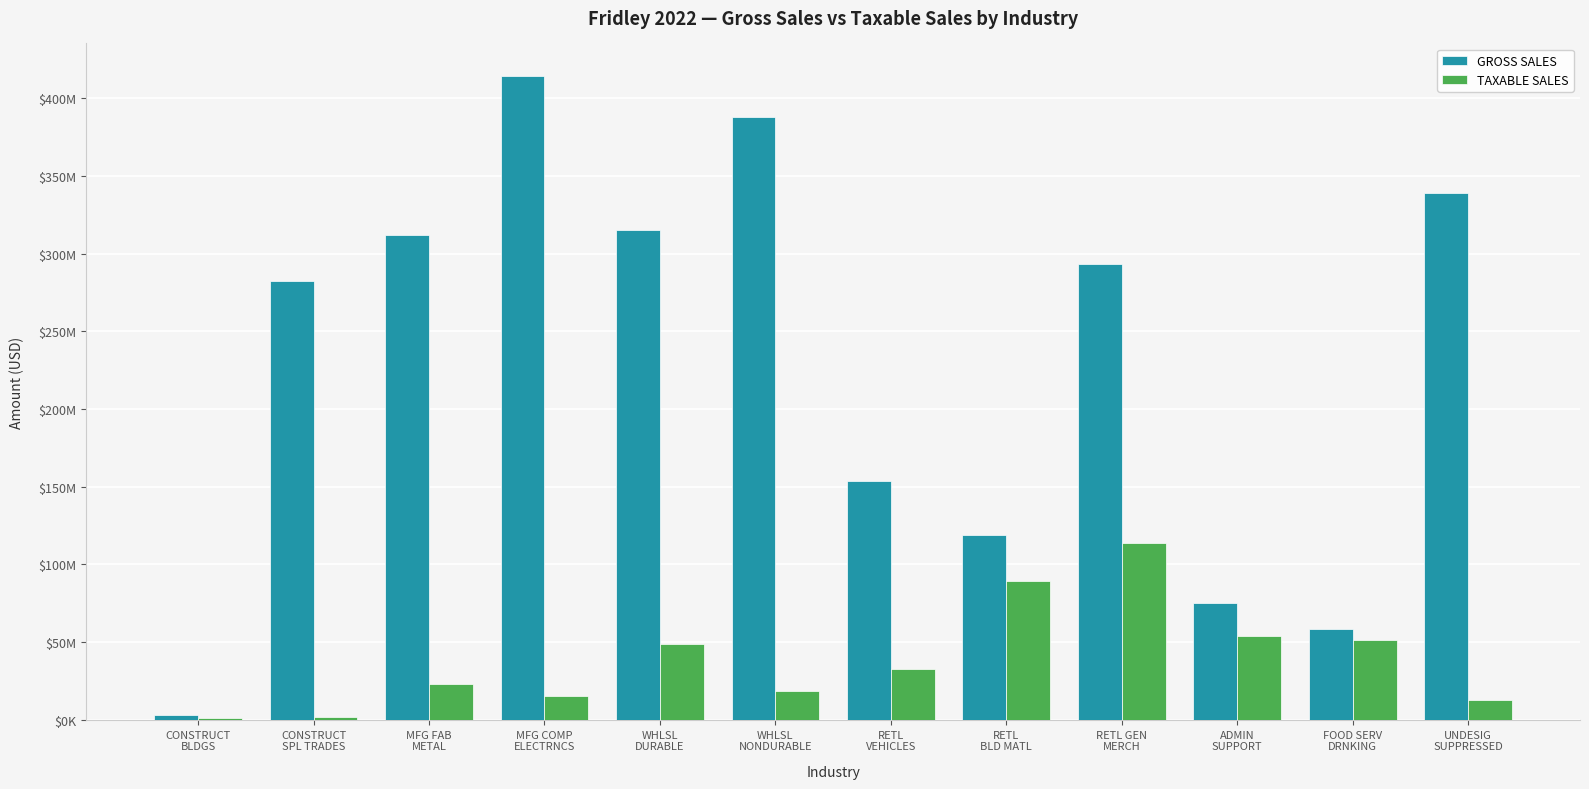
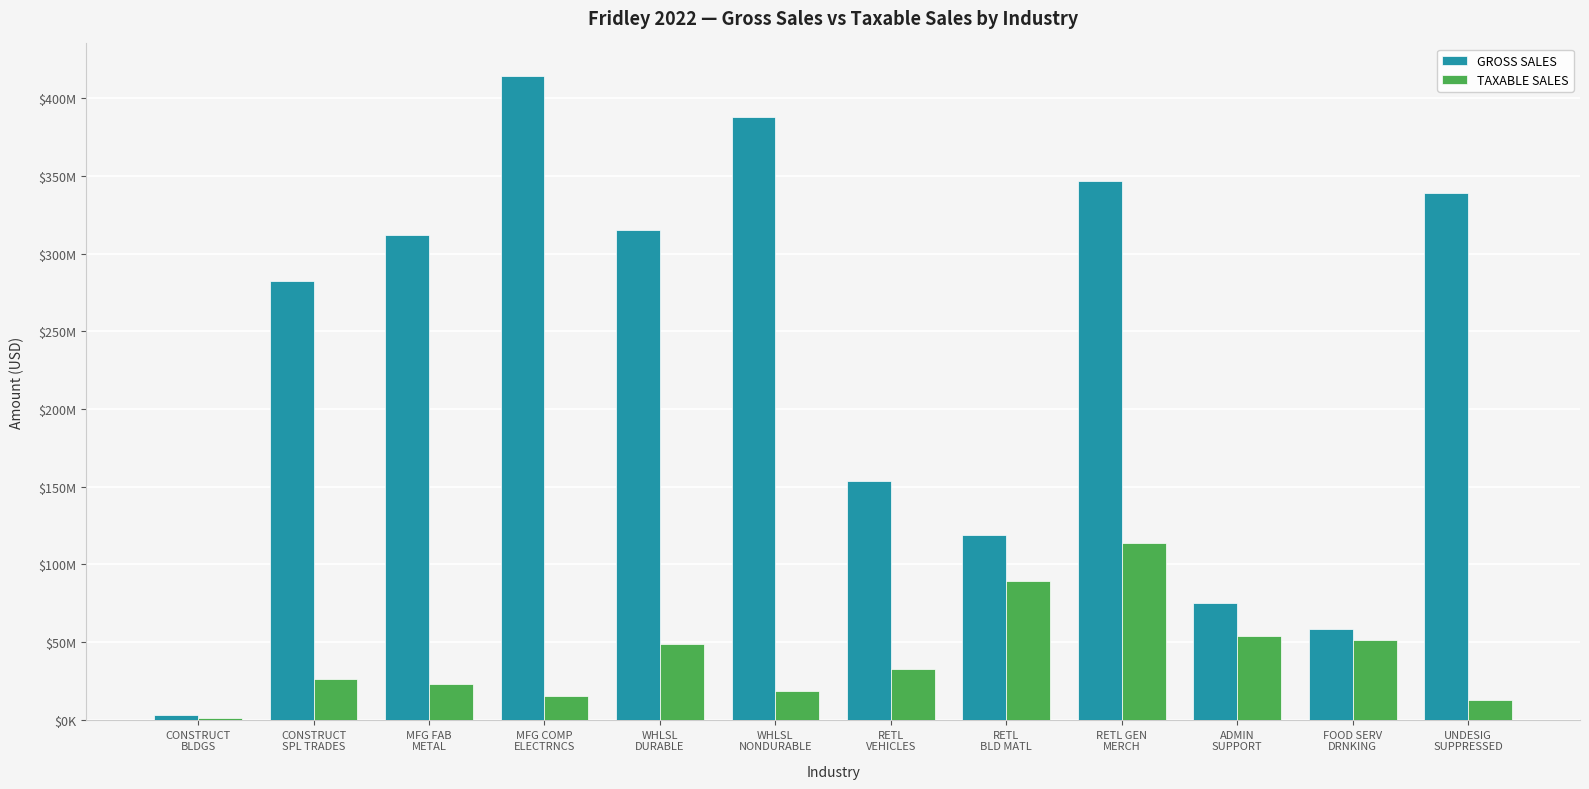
  {
    "GROSS SALES": {
      "CONSTRUCT BLDGS": "$3000000",
      "CONSTRUCT SPL TRADES": "$283000000",
      "MFG FAB METAL": "$312000000",
      "MFG COMP ELECTRNCS": "$415000000",
      "WHLSL DURABLE": "$315000000",
      "WHLSL NONDURABLE": "$388000000",
      "RETL VEHICLES": "$153000000",
      "RETL BLD MATL": "$119000000",
-     "RETL GEN MERCH": "$294000000",
+     "RETL GEN MERCH": "$347000000",
      "ADMIN SUPPORT": "$75000000",
      "FOOD SERV DRNKING": "$58000000",
      "UNDESIG SUPPRESSED": "$339000000"
    },
    "TAXABLE SALES": {
-     "CONSTRUCT SPL TRADES": "$2000000",
+     "CONSTRUCT SPL TRADES": "$26000000",
      "MFG FAB METAL": "$23000000",
      "MFG COMP ELECTRNCS": "$15000000",
      "WHLSL DURABLE": "$49000000",
      "WHLSL NONDURABLE": "$18000000",
      "RETL VEHICLES": "$33000000",
      "RETL BLD MATL": "$89000000",
      "RETL GEN MERCH": "$114000000",
      "ADMIN SUPPORT": "$54000000",
      "FOOD SERV DRNKING": "$51000000",
      "UNDESIG SUPPRESSED": "$13000000"
    }
  }
